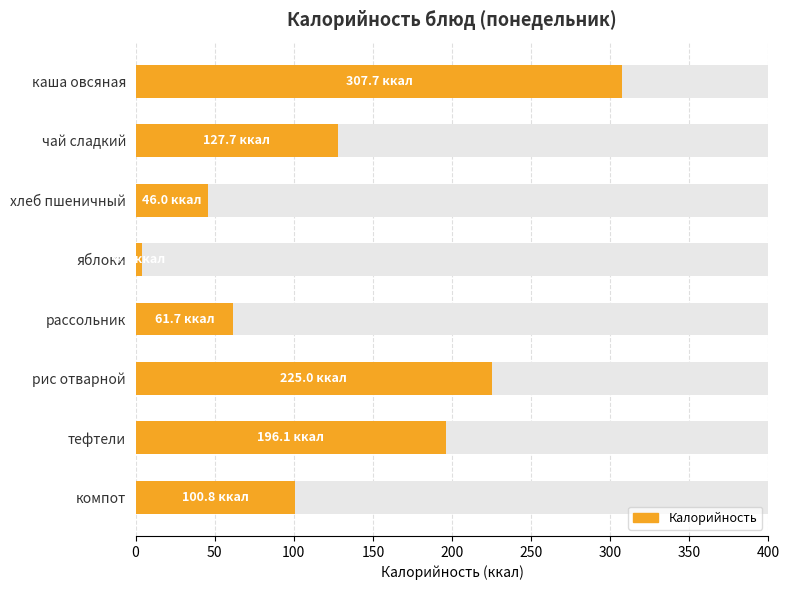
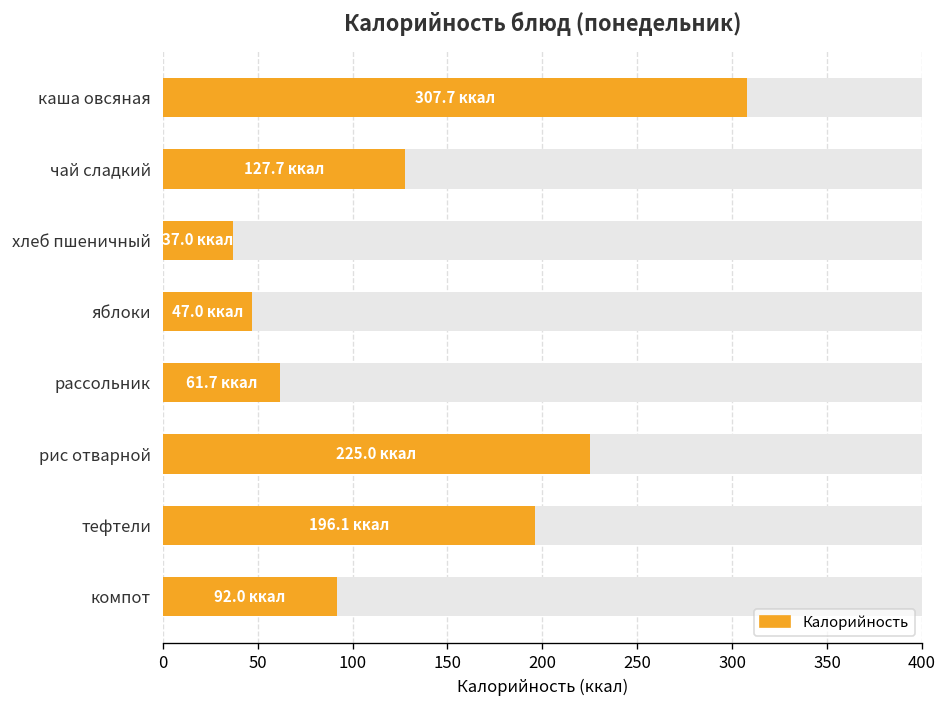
  {
    "Калорийность": {
-     "хлеб пшеничный": 46.0,
-     "яблоки": 4,
-     "компот": 100.8
+     "хлеб пшеничный": 37.0,
+     "яблоки": 47,
+     "компот": 92.0
    }
  }
